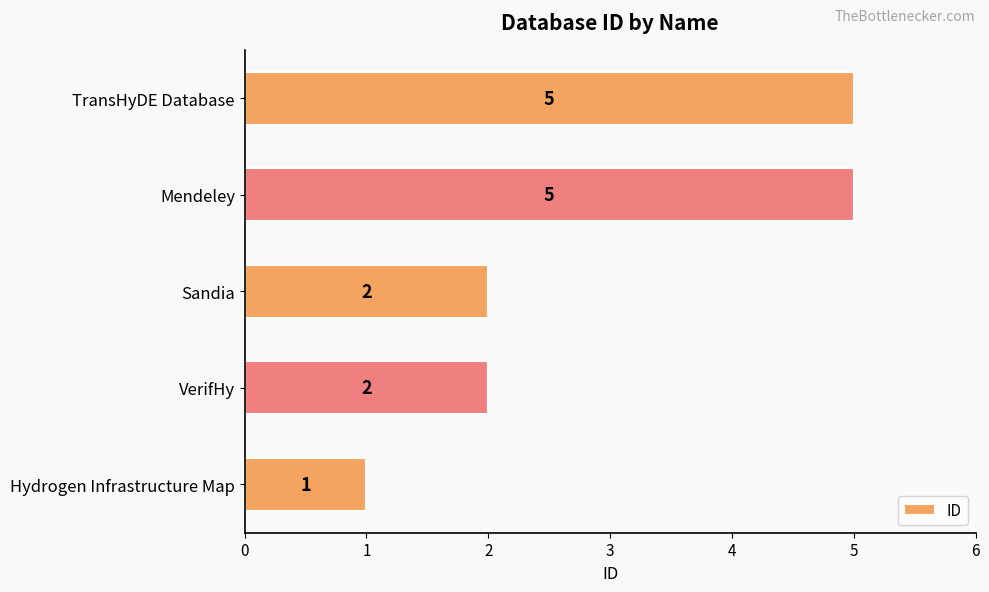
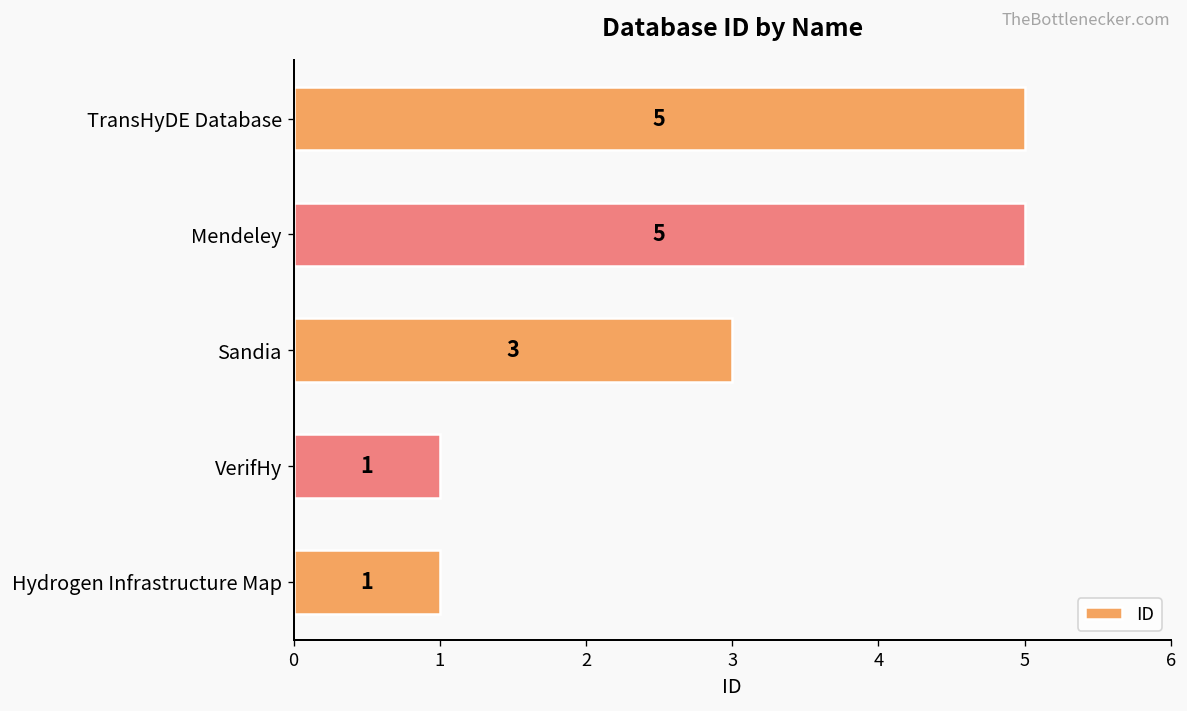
  {
    "TransHyDE Database": 5,
    "Mendeley": 5,
-   "Sandia": 2,
-   "VerifHy": 2,
+   "Sandia": 3,
+   "VerifHy": 1,
    "Hydrogen Infrastructure Map": 1
  }
